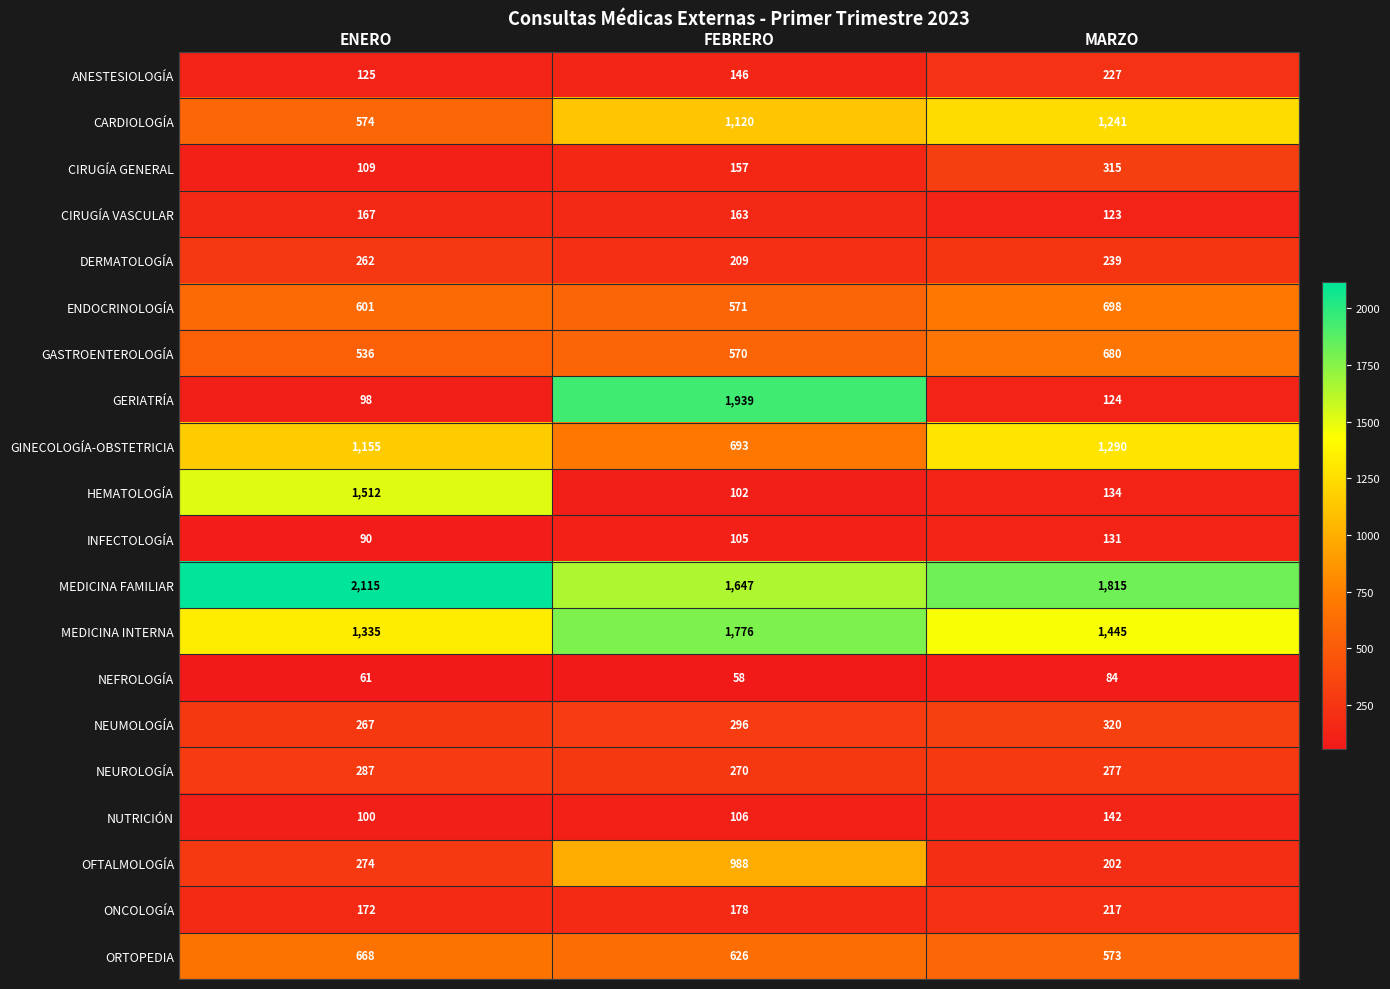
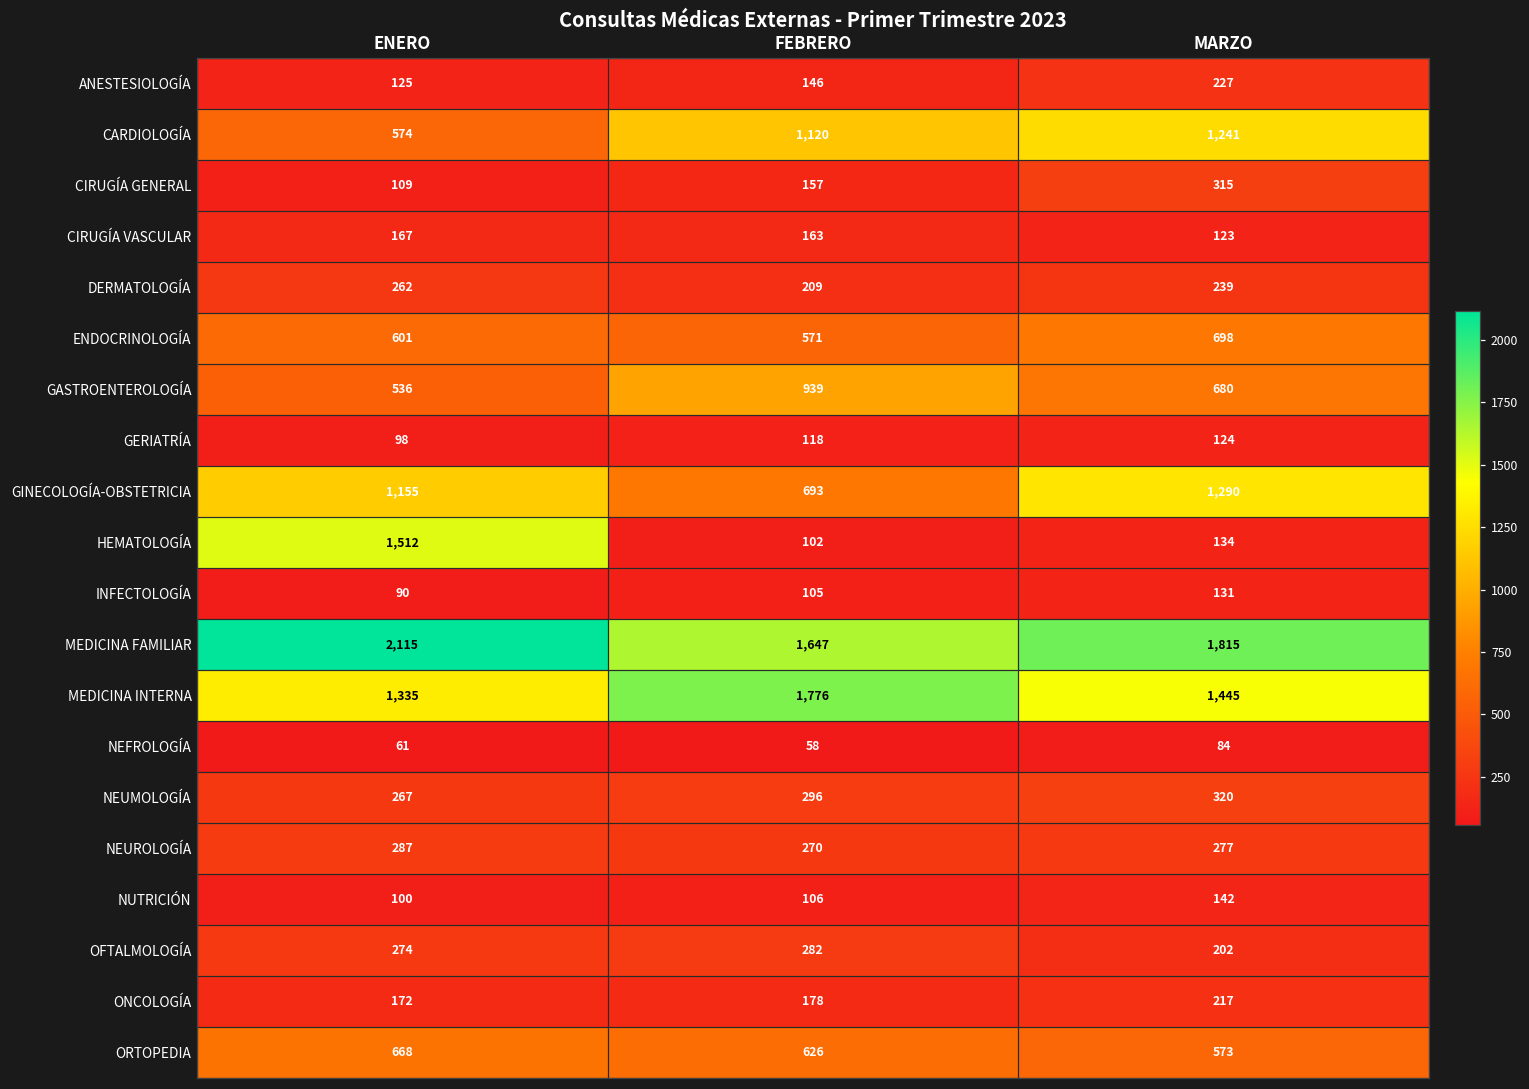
  {
    "ANESTESIOLOGÍA": {
      "ENERO": "125",
      "FEBRERO": "146",
      "MARZO": "227"
    },
    "CARDIOLOGÍA": {
      "ENERO": "574",
      "FEBRERO": "1,120",
      "MARZO": "1,241"
    },
    "CIRUGÍA GENERAL": {
      "ENERO": "109",
      "FEBRERO": "157",
      "MARZO": "315"
    },
    "CIRUGÍA VASCULAR": {
      "ENERO": "167",
      "FEBRERO": "163",
      "MARZO": "123"
    },
    "DERMATOLOGÍA": {
      "ENERO": "262",
      "FEBRERO": "209",
      "MARZO": "239"
    },
    "ENDOCRINOLOGÍA": {
      "ENERO": "601",
      "FEBRERO": "571",
      "MARZO": "698"
    },
    "GASTROENTEROLOGÍA": {
      "ENERO": "536",
-     "FEBRERO": "570",
+     "FEBRERO": "939",
      "MARZO": "680"
    },
    "GERIATRÍA": {
      "ENERO": "98",
-     "FEBRERO": "1,939",
+     "FEBRERO": "118",
      "MARZO": "124"
    },
    "GINECOLOGÍA-OBSTETRICIA": {
      "ENERO": "1,155",
      "FEBRERO": "693",
      "MARZO": "1,290"
    },
    "HEMATOLOGÍA": {
      "ENERO": "1,512",
      "FEBRERO": "102",
      "MARZO": "134"
    },
    "INFECTOLOGÍA": {
      "ENERO": "90",
      "FEBRERO": "105",
      "MARZO": "131"
    },
    "MEDICINA FAMILIAR": {
      "ENERO": "2,115",
      "FEBRERO": "1,647",
      "MARZO": "1,815"
    },
    "MEDICINA INTERNA": {
      "ENERO": "1,335",
      "FEBRERO": "1,776",
      "MARZO": "1,445"
    },
    "NEFROLOGÍA": {
      "ENERO": "61",
      "FEBRERO": "58",
      "MARZO": "84"
    },
    "NEUMOLOGÍA": {
      "ENERO": "267",
      "FEBRERO": "296",
      "MARZO": "320"
    },
    "NEUROLOGÍA": {
      "ENERO": "287",
      "FEBRERO": "270",
      "MARZO": "277"
    },
    "NUTRICIÓN": {
      "ENERO": "100",
      "FEBRERO": "106",
      "MARZO": "142"
    },
    "OFTALMOLOGÍA": {
      "ENERO": "274",
-     "FEBRERO": "988",
+     "FEBRERO": "282",
      "MARZO": "202"
    },
    "ONCOLOGÍA": {
      "ENERO": "172",
      "FEBRERO": "178",
      "MARZO": "217"
    },
    "ORTOPEDIA": {
      "ENERO": "668",
      "FEBRERO": "626",
      "MARZO": "573"
    }
  }
